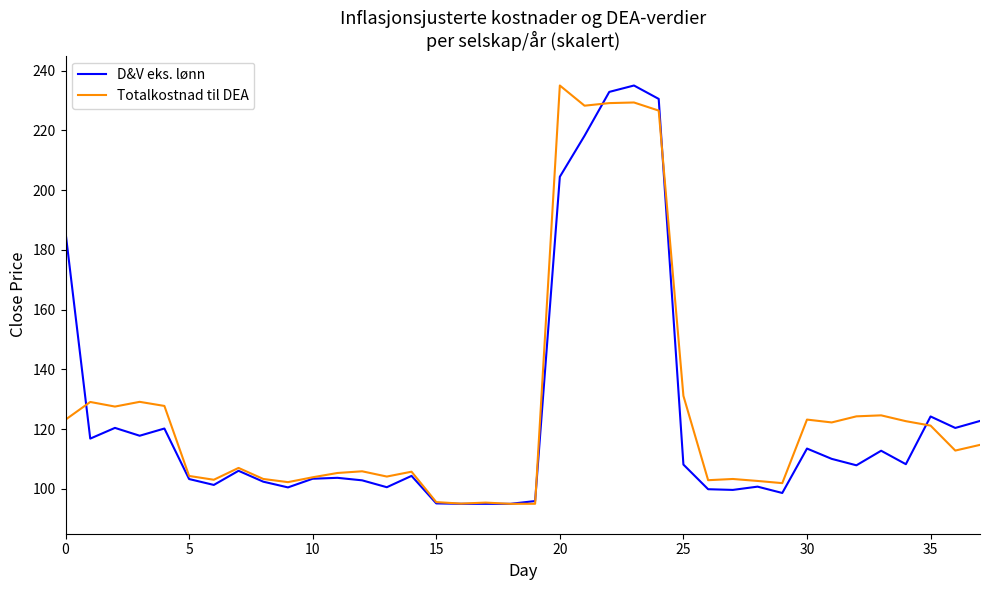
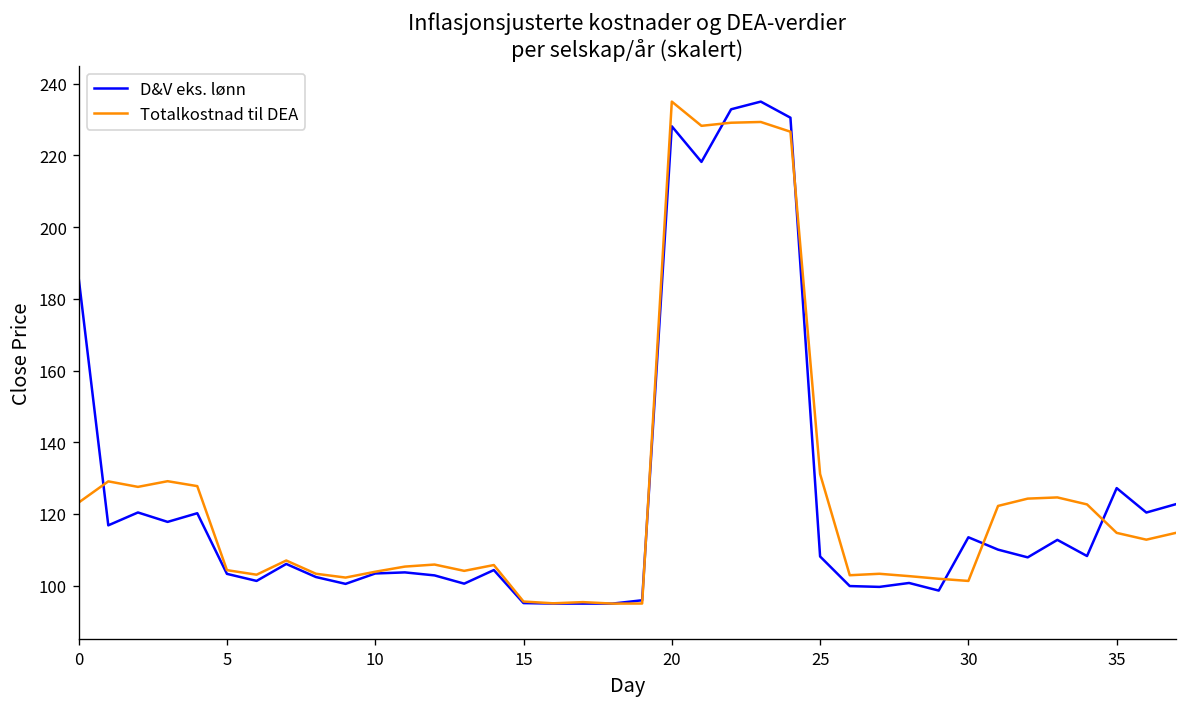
  {
    "D&V eks. lønn": {
      "0": 186,
      "5": 103,
-     "20": 204,
+     "20": 228,
      "25": 108,
      "30": 114,
-     "35": 124
+     "35": 127
    },
    "Totalkostnad til DEA": {
      "0": 123,
      "5": 104,
      "20": 235,
      "25": 131,
-     "30": 123,
-     "35": 121
+     "30": 101,
+     "35": 115
    }
  }
